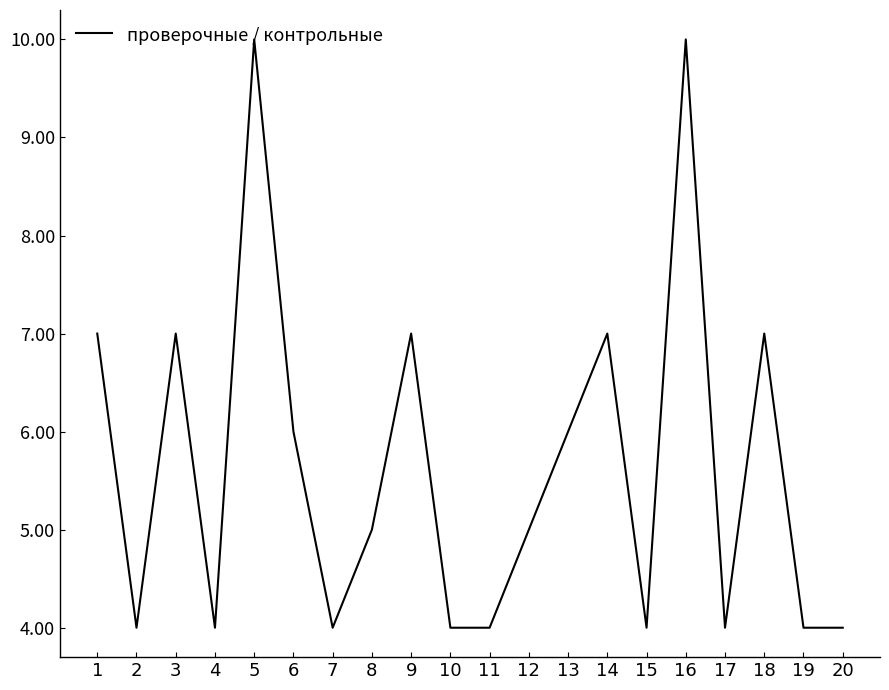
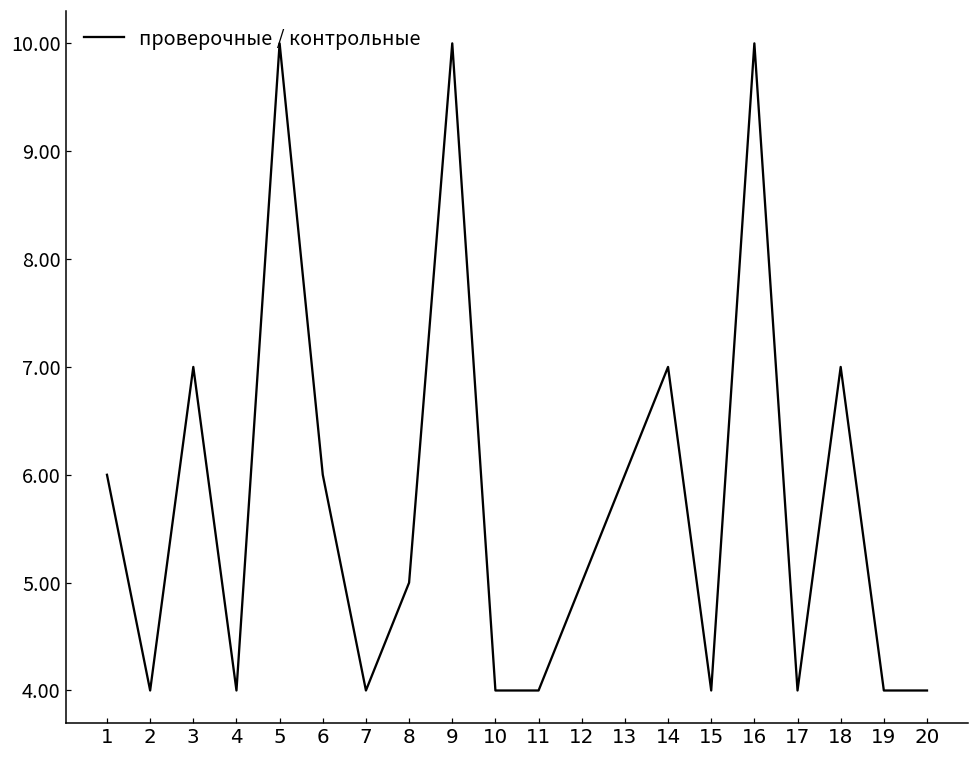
  {
-   "1": 7,
+   "1": 6,
    "2": 4,
    "3": 7,
    "4": 4,
    "5": 10,
    "6": 6,
    "7": 4,
    "8": 5,
-   "9": 7,
+   "9": 10,
    "10": 4,
    "11": 4,
    "12": 5,
    "13": 6,
    "14": 7,
    "15": 4,
    "16": 10,
    "17": 4,
    "18": 7,
    "19": 4,
    "20": 4
  }
